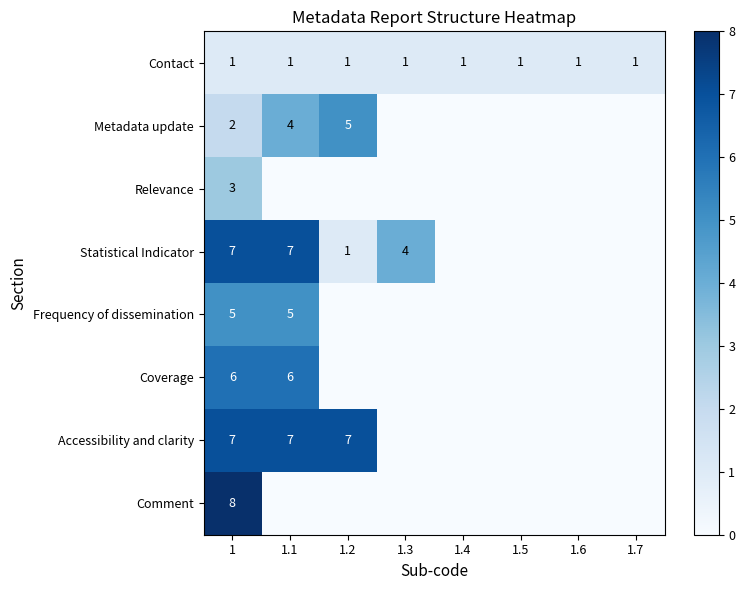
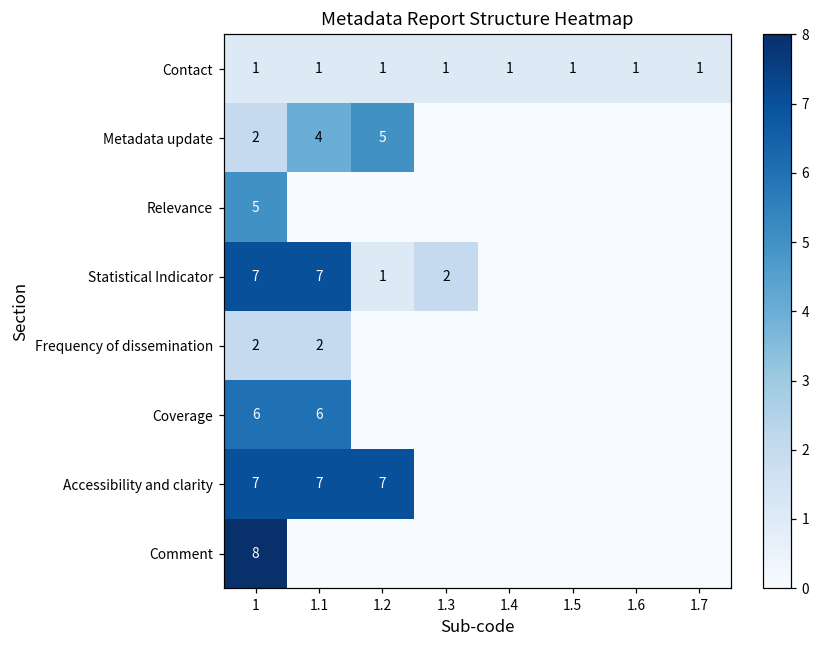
  {
    "Contact": {
      "1": 1,
      "1.1": 1,
      "1.2": 1,
      "1.3": 1,
      "1.4": 1,
      "1.5": 1,
      "1.6": 1,
      "1.7": 1
    },
    "Metadata update": {
      "1": 2,
      "1.1": 4,
      "1.2": 5
    },
    "Relevance": {
-     "1": 3
+     "1": 5
    },
    "Statistical Indicator": {
      "1": 7,
      "1.1": 7,
      "1.2": 1,
-     "1.3": 4
+     "1.3": 2
    },
    "Frequency of dissemination": {
-     "1": 5,
-     "1.1": 5
+     "1": 2,
+     "1.1": 2
    },
    "Coverage": {
      "1": 6,
      "1.1": 6
    },
    "Accessibility and clarity": {
      "1": 7,
      "1.1": 7,
      "1.2": 7
    },
    "Comment": {
      "1": 8
    }
  }
